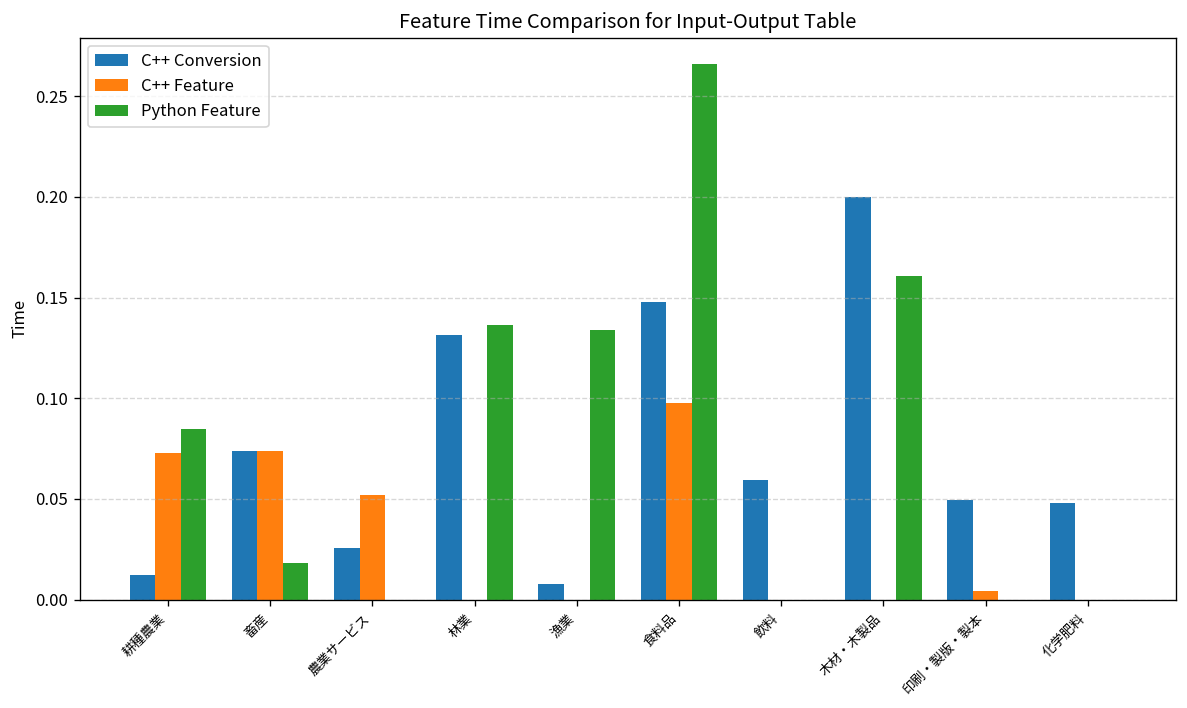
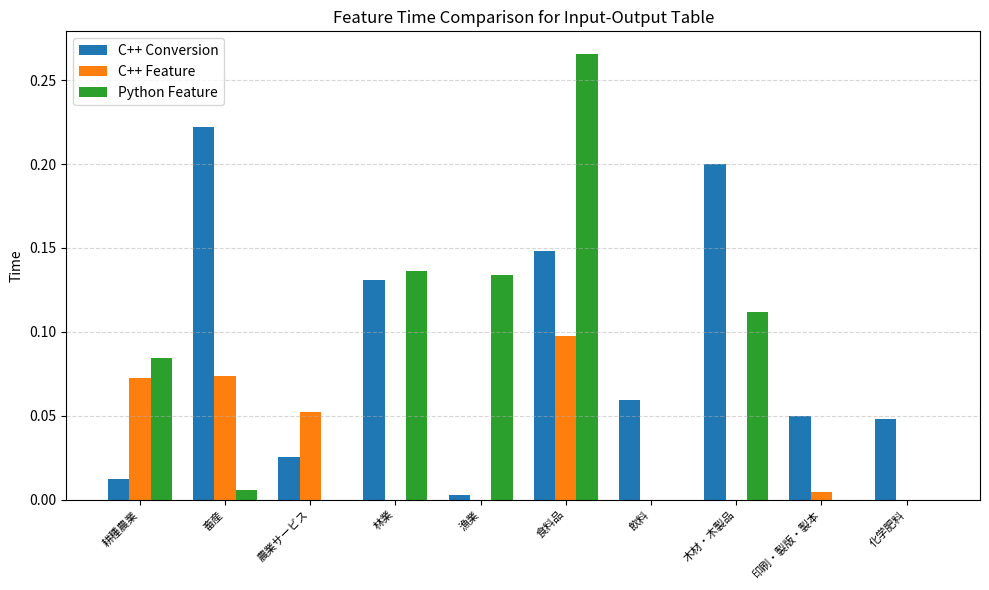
  {
    "C++ Conversion": {
      "耕種農業": 0.012,
-     "畜産": 0.074,
+     "畜産": 0.222,
      "農業サービス": 0.026,
      "林業": 0.131,
-     "漁業": 0.008,
+     "漁業": 0.003,
      "食料品": 0.148,
      "飲料": 0.059,
      "木材・木製品": 0.200,
      "印刷・製版・製本": 0.050,
      "化学肥料": 0.048
    },
    "C++ Feature": {
      "耕種農業": 0.073,
      "畜産": 0.074,
      "農業サービス": 0.052,
      "林業": 0.000,
      "漁業": 0.000,
      "食料品": 0.098,
      "飲料": 0.000,
      "木材・木製品": 0.000,
      "印刷・製版・製本": 0.004,
      "化学肥料": 0.000
    },
    "Python Feature": {
      "耕種農業": 0.085,
-     "畜産": 0.018,
+     "畜産": 0.006,
      "農業サービス": 0.000,
      "林業": 0.136,
      "漁業": 0.134,
      "食料品": 0.266,
      "飲料": 0.000,
-     "木材・木製品": 0.161,
+     "木材・木製品": 0.112,
      "印刷・製版・製本": 0.000,
      "化学肥料": 0.000
    }
  }
